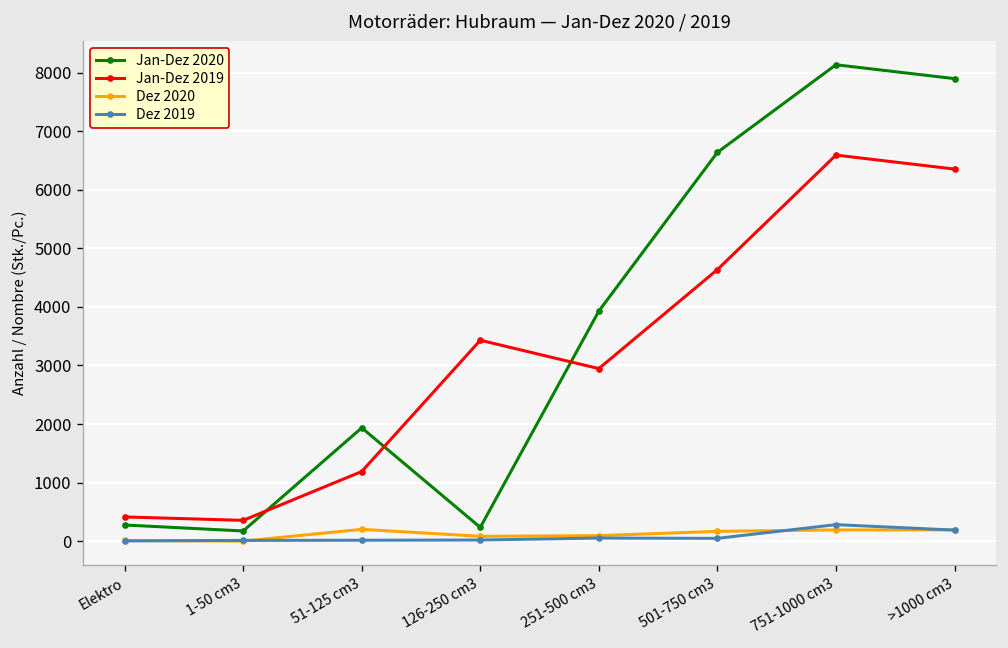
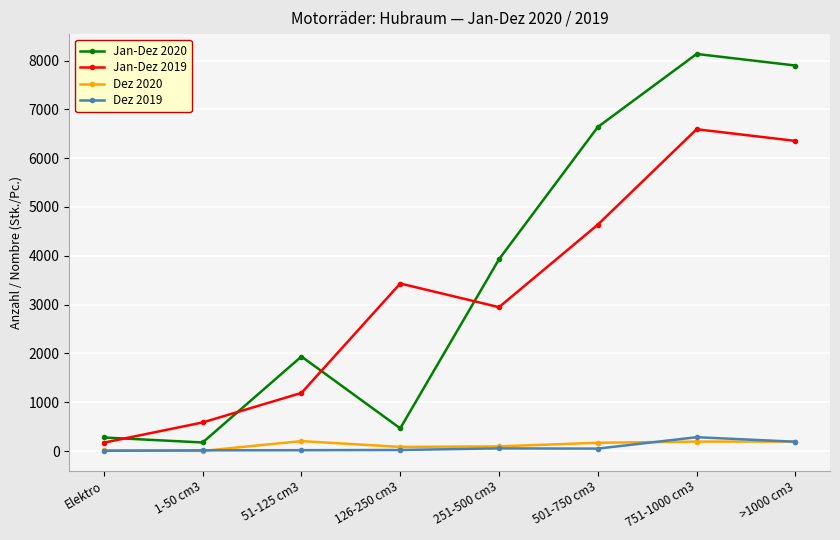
  {
    "Jan-Dez 2020": {
      "Elektro": 300,
      "1-50 cm3": 200,
      "51-125 cm3": 1900,
-     "126-250 cm3": 200,
+     "126-250 cm3": 500,
      "251-500 cm3": 3900,
      "501-750 cm3": 6600,
      "751-1000 cm3": 8100,
      ">1000 cm3": 7900
    },
    "Jan-Dez 2019": {
-     "Elektro": 400,
-     "1-50 cm3": 400,
+     "Elektro": 200,
+     "1-50 cm3": 600,
      "51-125 cm3": 1200,
      "126-250 cm3": 3400,
      "251-500 cm3": 2900,
      "501-750 cm3": 4600,
      "751-1000 cm3": 6600,
      ">1000 cm3": 6400
    },
    "Dez 2020": {
      "51-125 cm3": 200,
      "126-250 cm3": 100,
      "501-750 cm3": 200,
      "751-1000 cm3": 200
    },
    "Dez 2019": {
      "51-125 cm3": 0,
      "126-250 cm3": 0,
      "501-750 cm3": 0,
      "751-1000 cm3": 300
    }
  }
